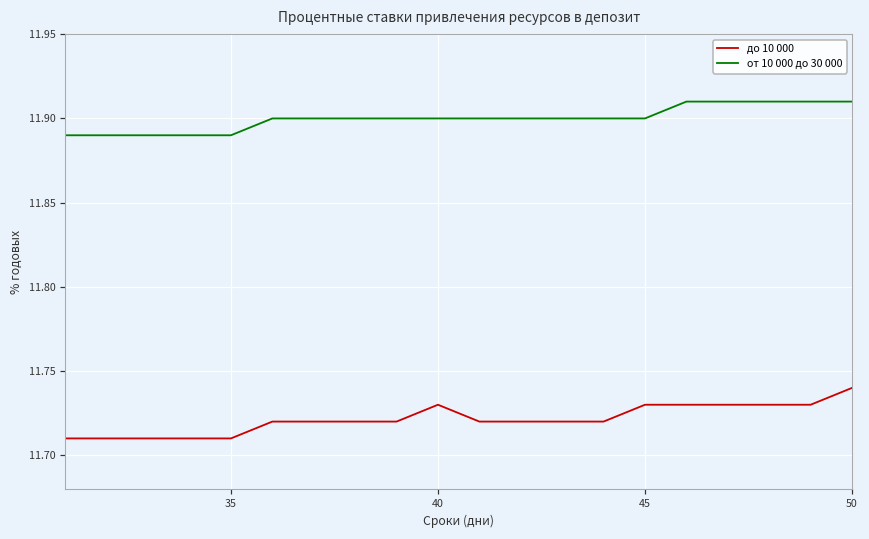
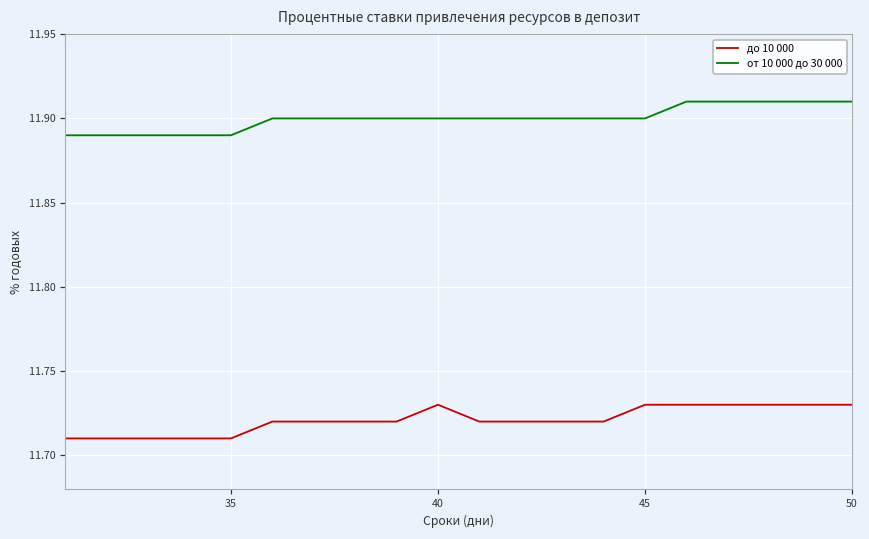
  {
    "до 10 000": {
      "35": 11.71,
      "40": 11.73,
      "45": 11.73,
-     "50": 11.74
+     "50": 11.73
    },
    "от 10 000 до 30 000": {
      "35": 11.89,
      "40": 11.90,
      "45": 11.90,
      "50": 11.91
    }
  }
